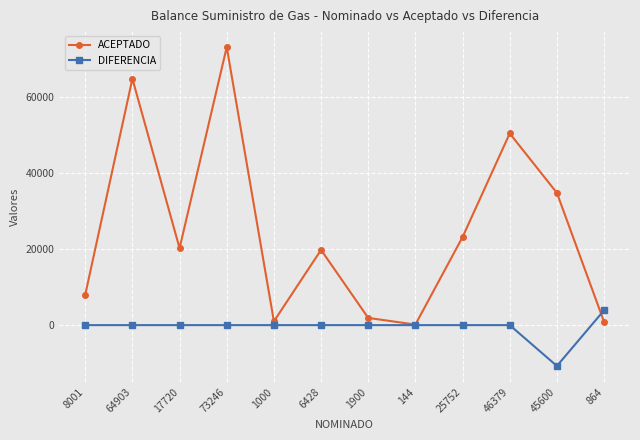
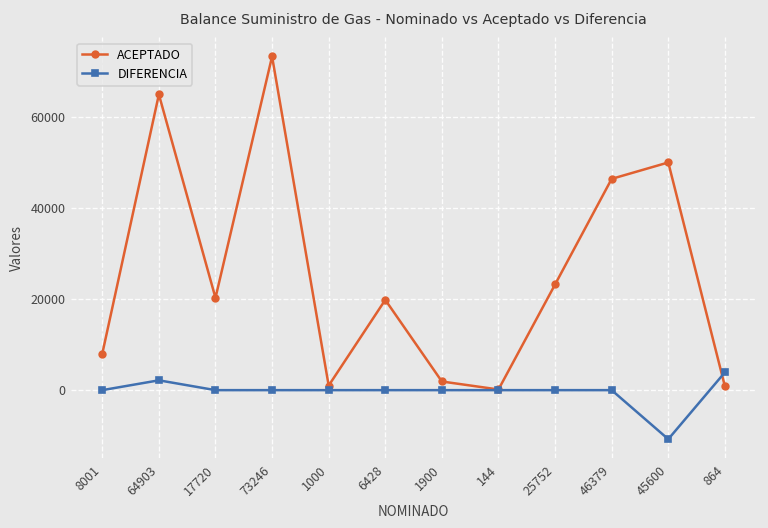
  {
    "ACEPTADO": {
      "8001": 8000,
      "64903": 65000,
      "17720": 20000,
      "73246": 73000,
      "1000": 1000,
      "6428": 20000,
      "1900": 2000,
      "25752": 23000,
-     "46379": 50000,
-     "45600": 35000,
+     "46379": 46000,
+     "45600": 50000,
      "864": 1000
    },
    "DIFERENCIA": {
      "8001": 0,
-     "64903": 0,
+     "64903": 2000,
      "17720": 0,
      "73246": 0,
      "1000": 0,
      "6428": 0,
      "1900": 0,
      "25752": 0,
      "46379": 0,
      "45600": -11000,
      "864": 4000
    }
  }
